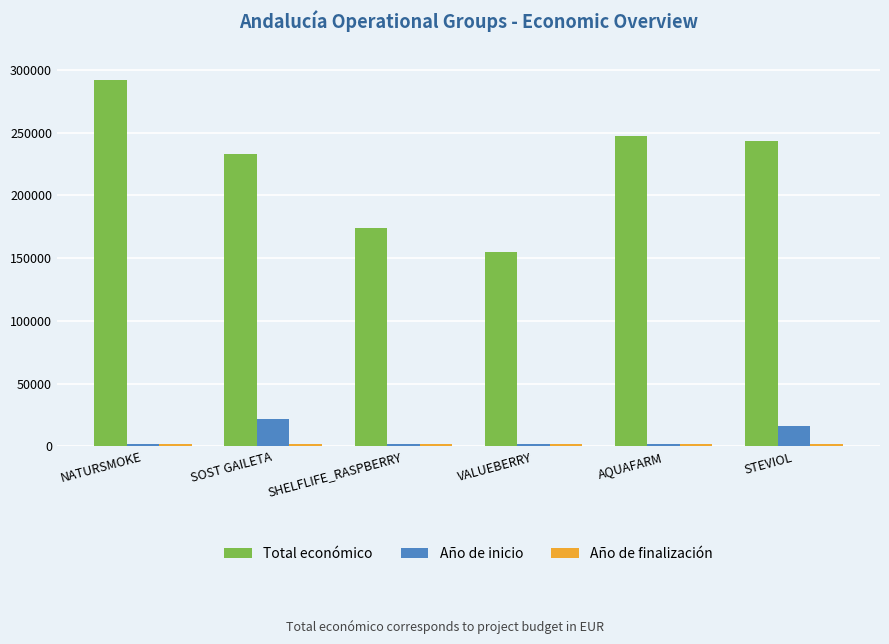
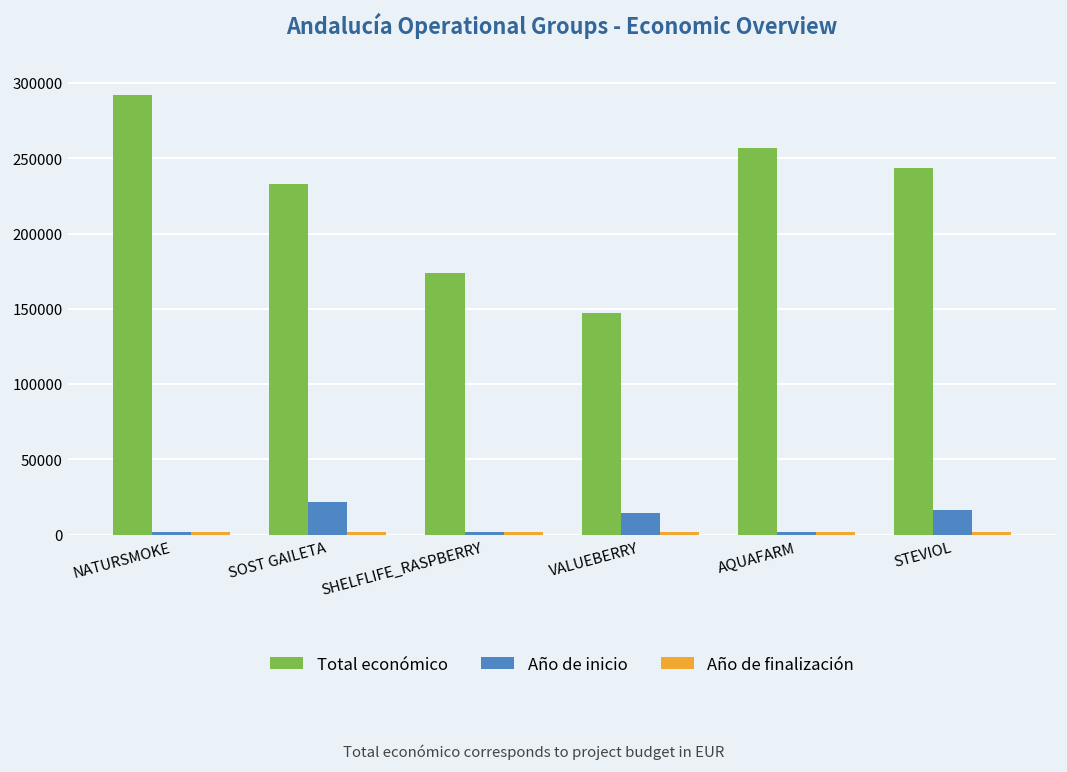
  {
    "Total económico": {
      "NATURSMOKE": 292000,
      "SOST GAILETA": 233000,
      "SHELFLIFE_RASPBERRY": 174000,
-     "VALUEBERRY": 155000,
-     "AQUAFARM": 247000,
+     "VALUEBERRY": 147000,
+     "AQUAFARM": 257000,
      "STEVIOL": 243000
    },
    "Año de inicio": {
      "NATURSMOKE": 2000,
      "SOST GAILETA": 22000,
      "SHELFLIFE_RASPBERRY": 2000,
-     "VALUEBERRY": 2000,
+     "VALUEBERRY": 15000,
      "AQUAFARM": 2000,
      "STEVIOL": 16000
    },
    "Año de finalización": {
      "NATURSMOKE": 2000,
      "SOST GAILETA": 2000,
      "SHELFLIFE_RASPBERRY": 2000,
      "VALUEBERRY": 2000,
      "AQUAFARM": 2000,
      "STEVIOL": 2000
    }
  }
